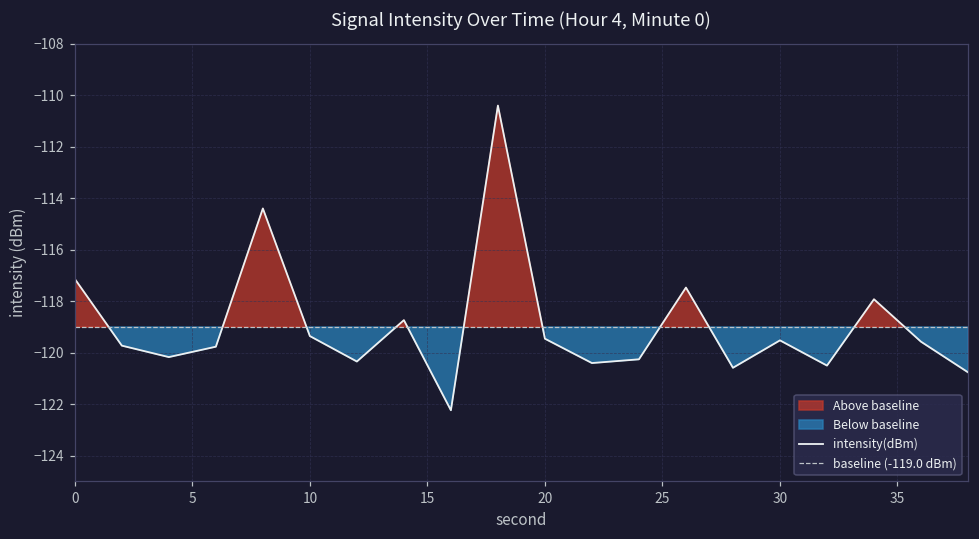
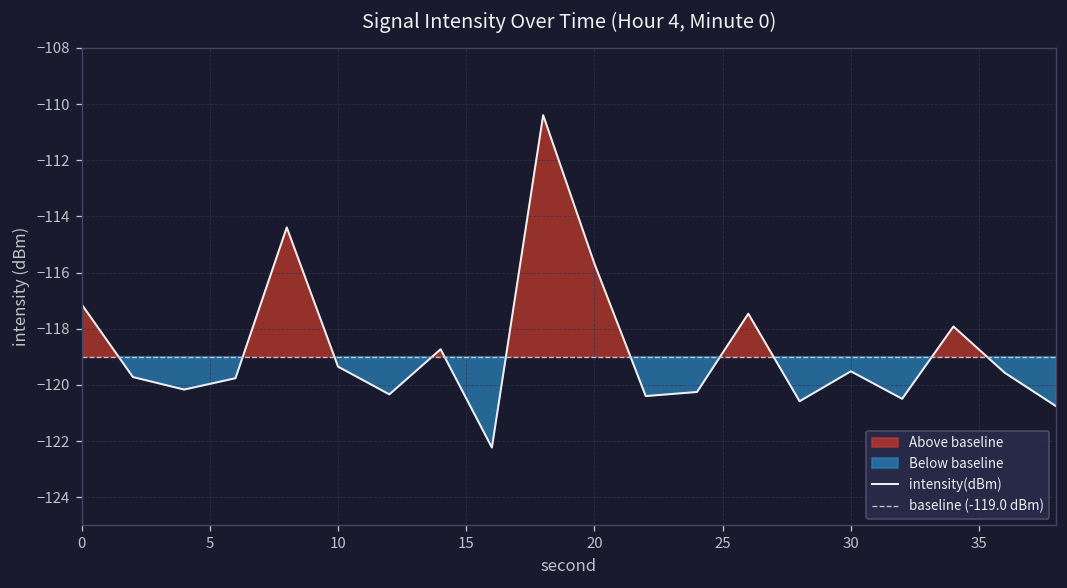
  {
    "0": -117.1,
    "10": -119.4,
-   "20": -119.5,
+   "20": -115.7,
    "30": -119.5
  }
